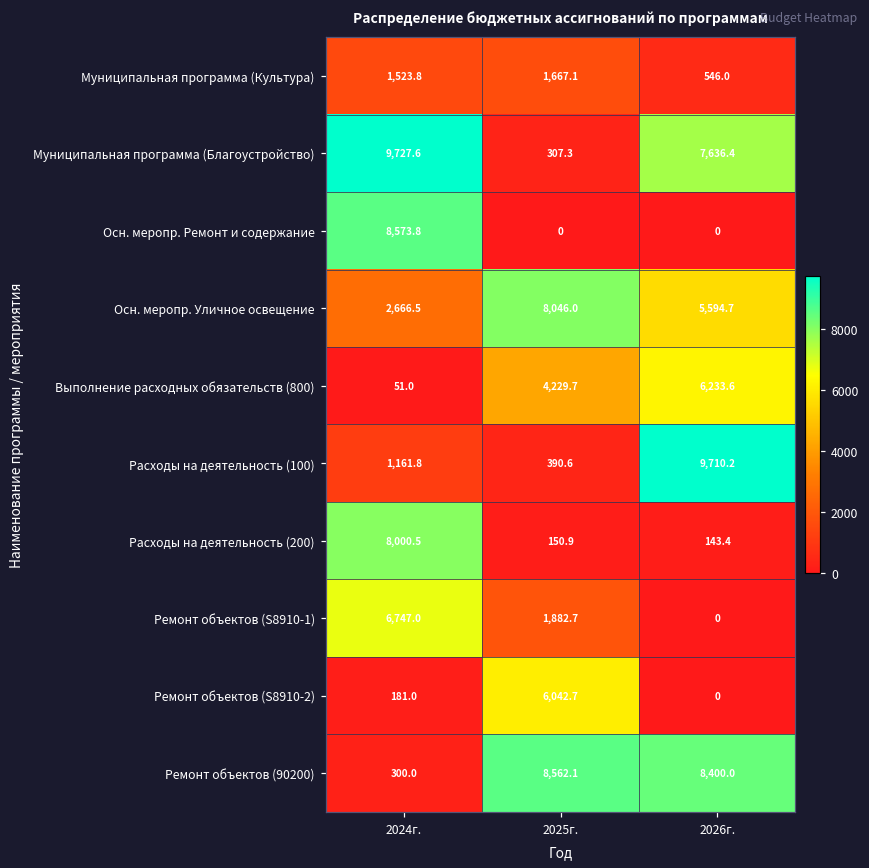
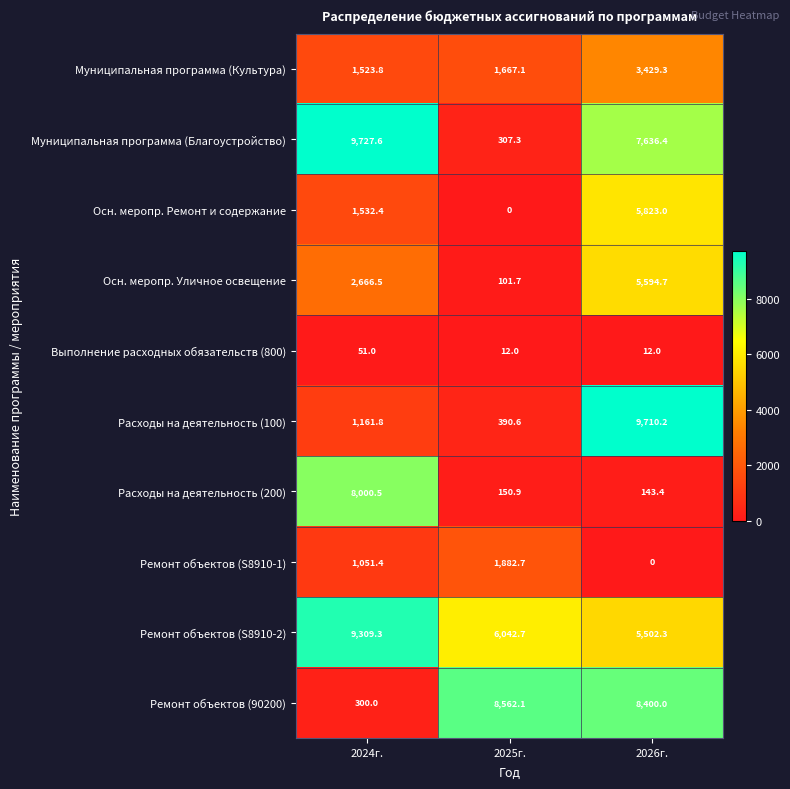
  {
    "Муниципальная программа (Культура)": {
      "2024г.": "1,523.8",
      "2025г.": "1,667.1",
-     "2026г.": "546.0"
+     "2026г.": "3,429.3"
    },
    "Муниципальная программа (Благоустройство)": {
      "2024г.": "9,727.6",
      "2025г.": "307.3",
      "2026г.": "7,636.4"
    },
    "Осн. меропр. Ремонт и содержание": {
-     "2024г.": "8,573.8",
+     "2024г.": "1,532.4",
      "2025г.": "0",
-     "2026г.": "0"
+     "2026г.": "5,823.0"
    },
    "Осн. меропр. Уличное освещение": {
      "2024г.": "2,666.5",
-     "2025г.": "8,046.0",
+     "2025г.": "101.7",
      "2026г.": "5,594.7"
    },
    "Выполнение расходных обязательств (800)": {
      "2024г.": "51.0",
-     "2025г.": "4,229.7",
-     "2026г.": "6,233.6"
+     "2025г.": "12.0",
+     "2026г.": "12.0"
    },
    "Расходы на деятельность (100)": {
      "2024г.": "1,161.8",
      "2025г.": "390.6",
      "2026г.": "9,710.2"
    },
    "Расходы на деятельность (200)": {
      "2024г.": "8,000.5",
      "2025г.": "150.9",
      "2026г.": "143.4"
    },
    "Ремонт объектов (S8910-1)": {
-     "2024г.": "6,747.0",
+     "2024г.": "1,051.4",
      "2025г.": "1,882.7",
      "2026г.": "0"
    },
    "Ремонт объектов (S8910-2)": {
-     "2024г.": "181.0",
+     "2024г.": "9,309.3",
      "2025г.": "6,042.7",
-     "2026г.": "0"
+     "2026г.": "5,502.3"
    },
    "Ремонт объектов (90200)": {
      "2024г.": "300.0",
      "2025г.": "8,562.1",
      "2026г.": "8,400.0"
    }
  }
